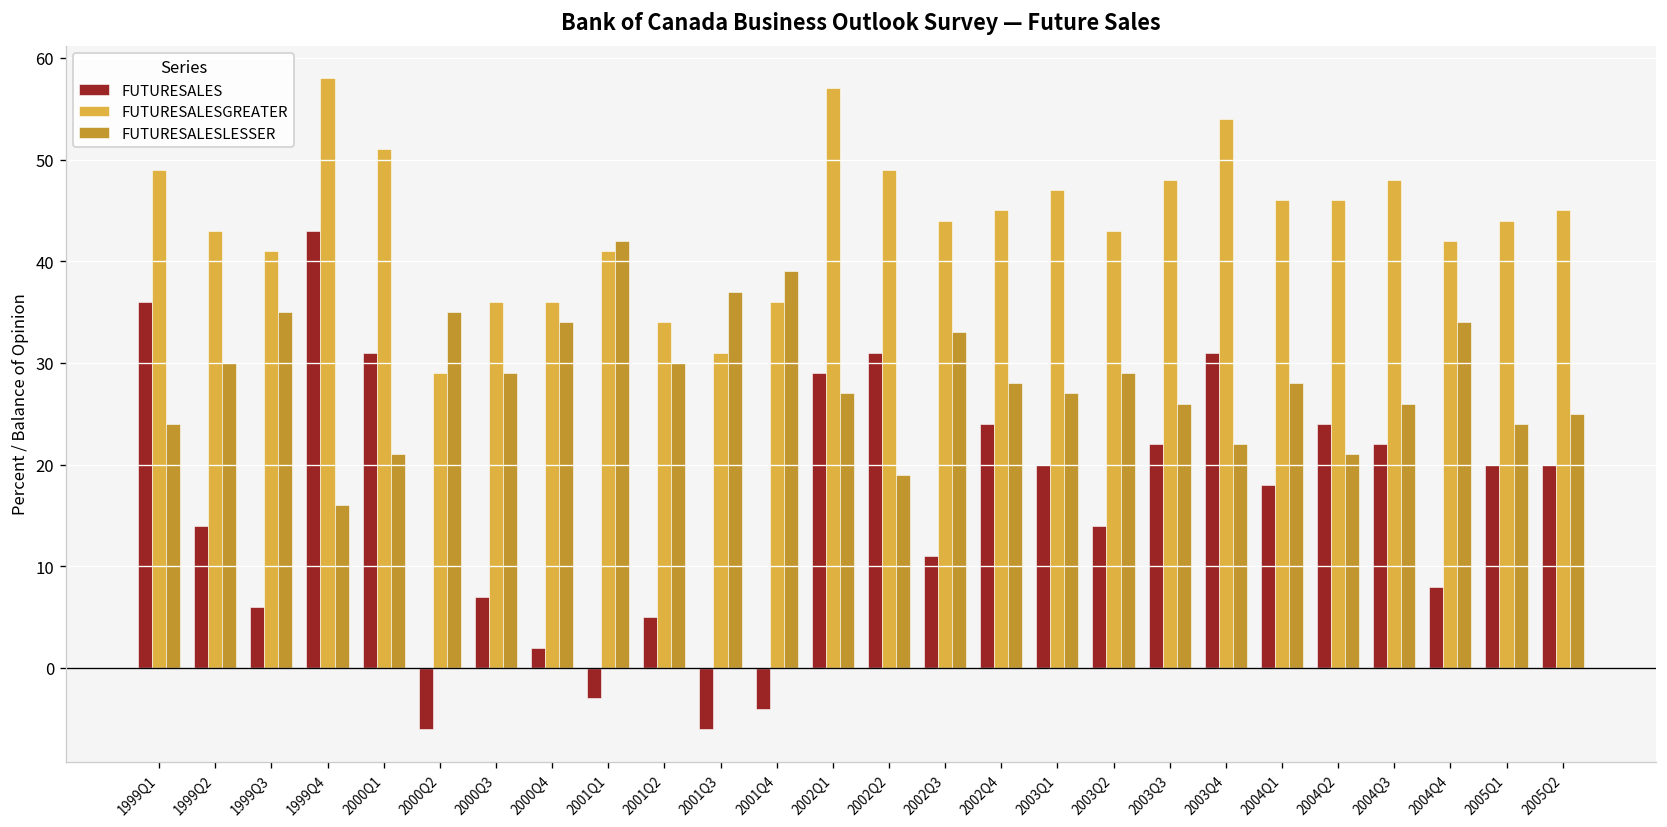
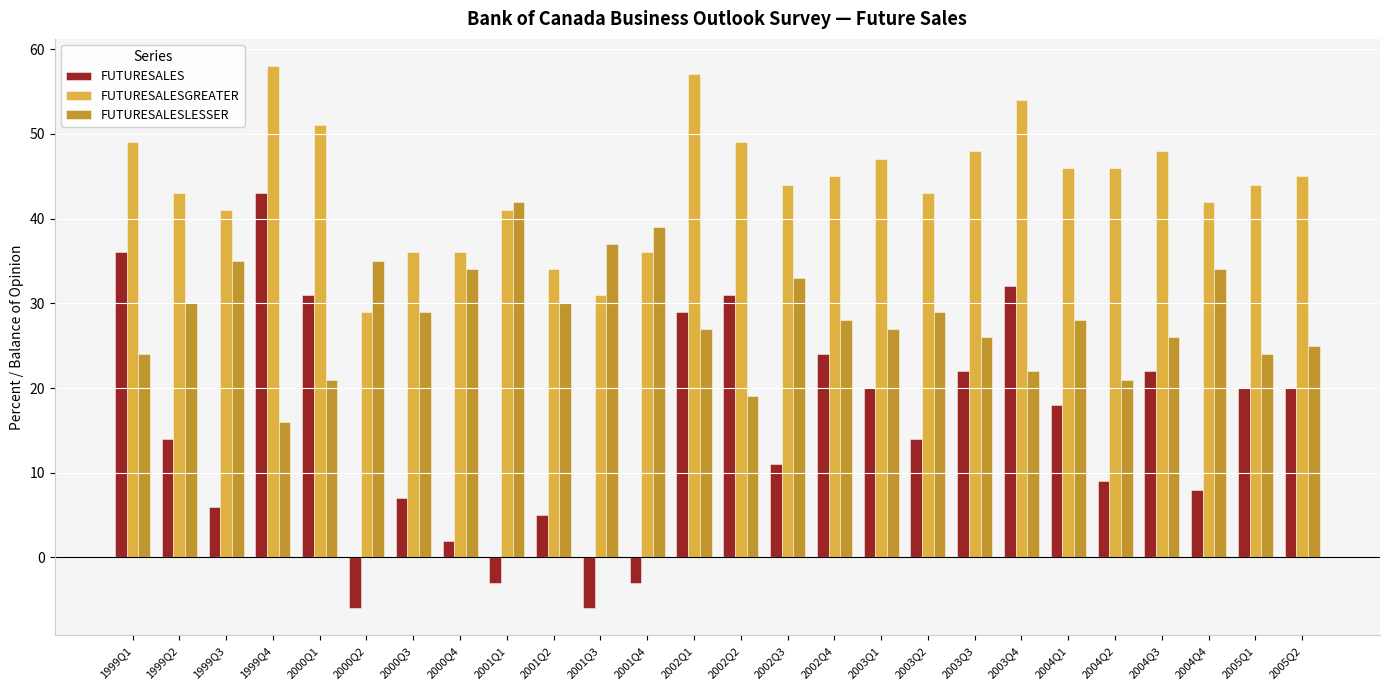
  {
    "FUTURESALES": {
      "1999Q1": 36,
      "1999Q2": 14,
      "1999Q3": 6,
      "1999Q4": 43,
      "2000Q1": 31,
      "2000Q2": -6,
      "2000Q3": 7,
      "2000Q4": 2,
      "2001Q1": -3,
      "2001Q2": 5,
      "2001Q3": -6,
-     "2001Q4": -4,
+     "2001Q4": -3,
      "2002Q1": 29,
      "2002Q2": 31,
      "2002Q3": 11,
      "2002Q4": 24,
      "2003Q1": 20,
      "2003Q2": 14,
      "2003Q3": 22,
-     "2003Q4": 31,
+     "2003Q4": 32,
      "2004Q1": 18,
-     "2004Q2": 24,
+     "2004Q2": 9,
      "2004Q3": 22,
      "2004Q4": 8,
      "2005Q1": 20,
      "2005Q2": 20
    }
  }
